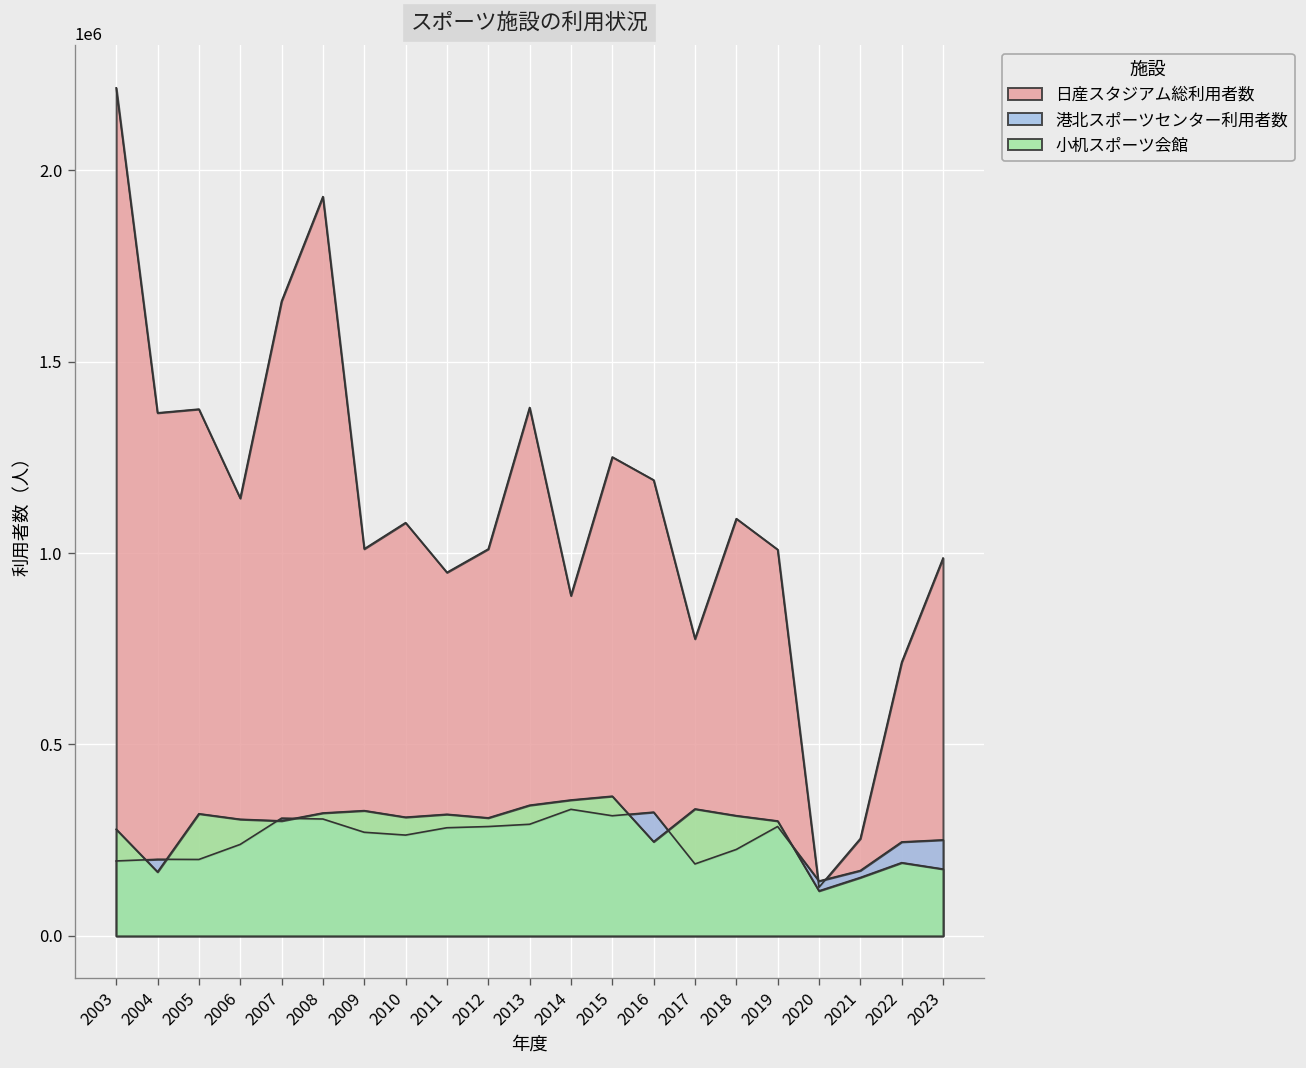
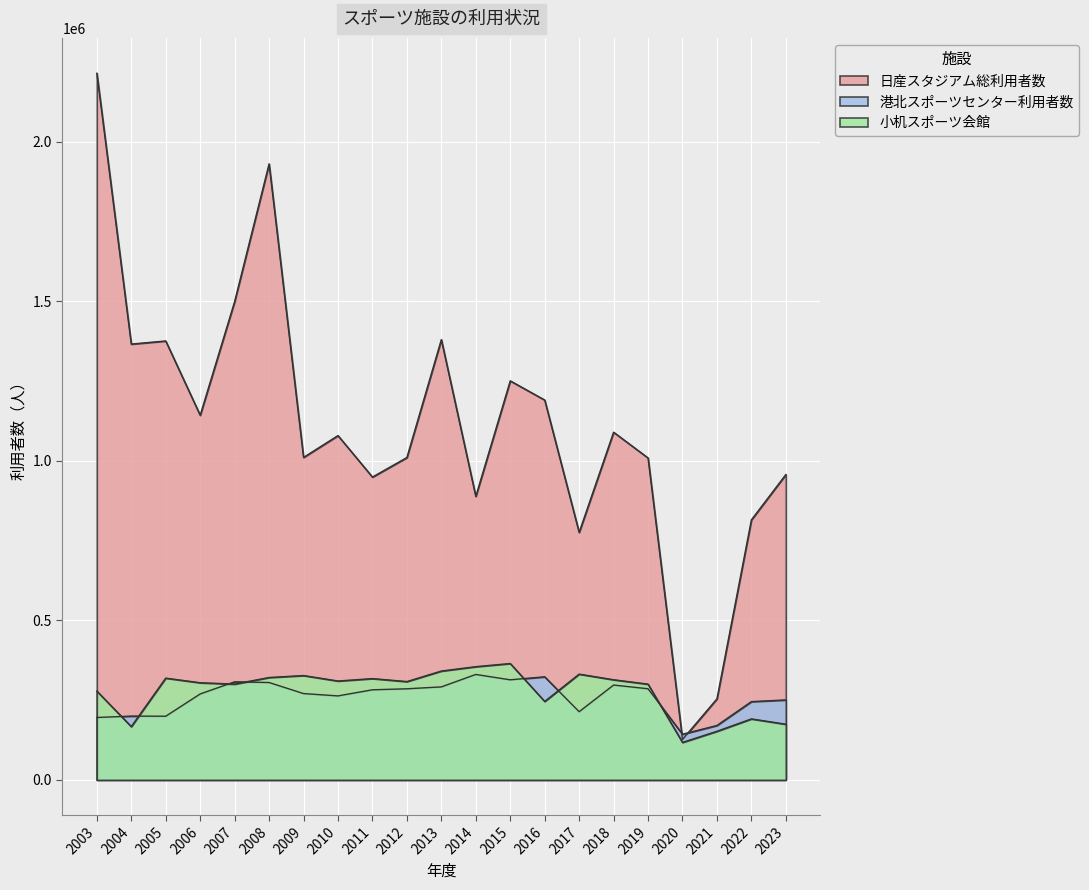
  {
    "日産スタジアム総利用者数": {
      "2003": 2220000,
      "2004": 1370000,
      "2005": 1380000,
      "2006": 1140000,
-     "2007": 1660000,
+     "2007": 1500000,
      "2008": 1930000,
      "2009": 1010000,
      "2010": 1080000,
      "2011": 950000,
      "2012": 1010000,
      "2013": 1380000,
      "2014": 890000,
      "2015": 1250000,
      "2016": 1190000,
      "2017": 780000,
      "2018": 1090000,
      "2019": 1010000,
      "2020": 130000,
      "2021": 250000,
-     "2022": 720000,
-     "2023": 990000
+     "2022": 820000,
+     "2023": 960000
    },
    "港北スポーツセンター利用者数": {
      "2003": 200000,
      "2004": 200000,
      "2005": 200000,
-     "2006": 240000,
+     "2006": 270000,
      "2008": 310000,
      "2009": 270000,
      "2010": 260000,
      "2011": 280000,
      "2012": 290000,
      "2013": 290000,
      "2014": 330000,
      "2015": 310000,
      "2016": 320000,
-     "2017": 190000,
-     "2018": 230000,
+     "2017": 210000,
+     "2018": 300000,
      "2019": 290000,
      "2020": 140000,
      "2021": 170000,
      "2022": 250000,
      "2023": 250000
    },
    "小机スポーツ会館": {
      "2003": 280000,
      "2004": 170000,
      "2005": 320000,
      "2006": 300000,
      "2008": 320000,
      "2009": 330000,
      "2010": 310000,
      "2011": 320000,
      "2012": 310000,
      "2013": 340000,
      "2014": 350000,
      "2015": 360000,
      "2016": 250000,
      "2017": 330000,
      "2018": 310000,
      "2019": 300000,
      "2020": 120000,
      "2021": 150000,
      "2022": 190000,
      "2023": 170000
    }
  }
